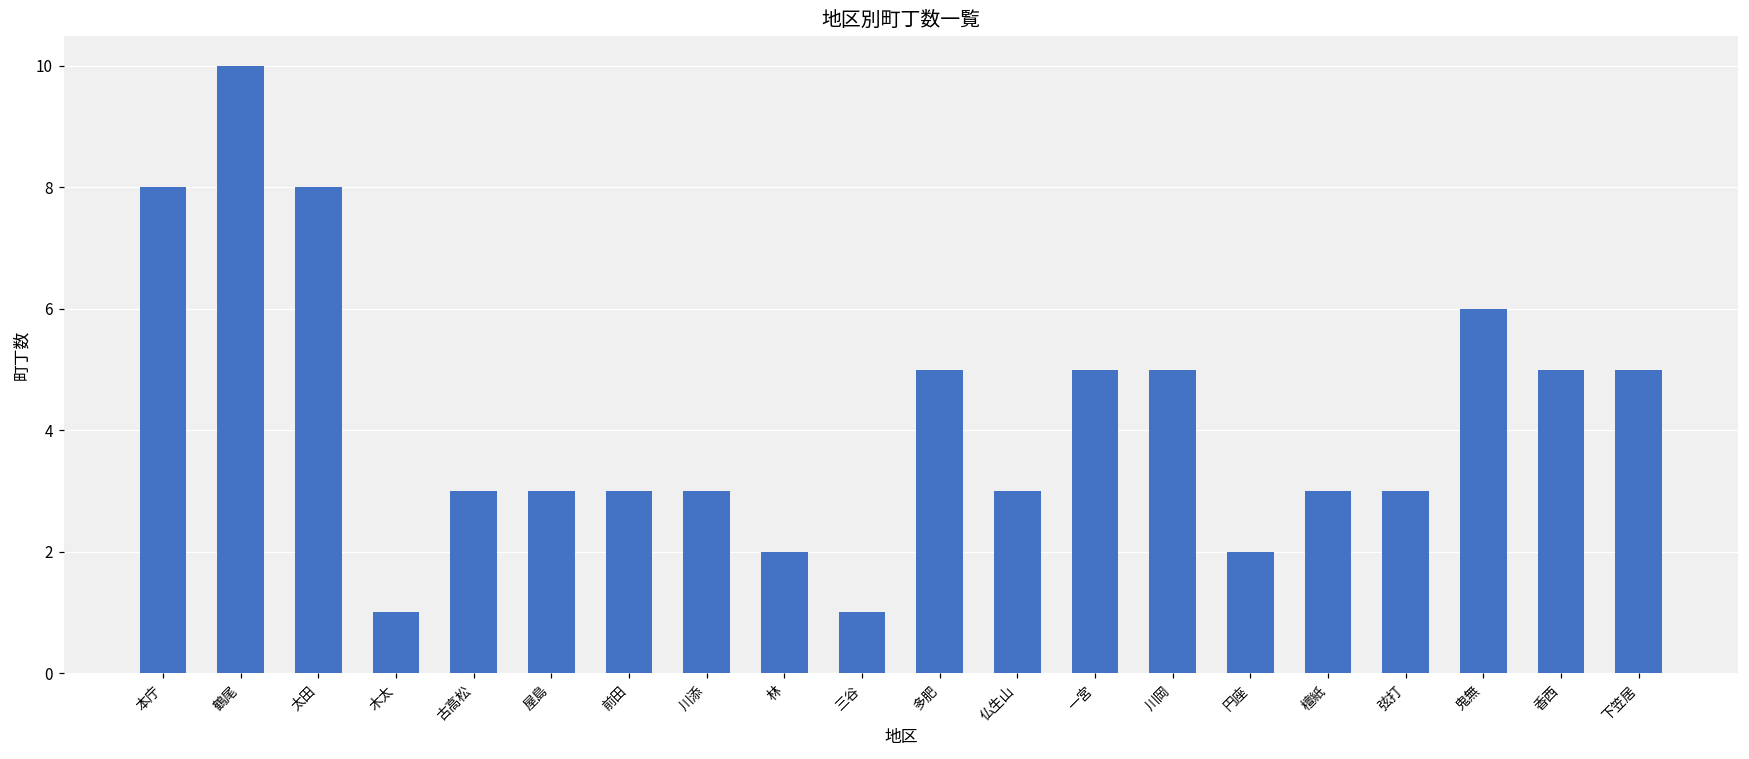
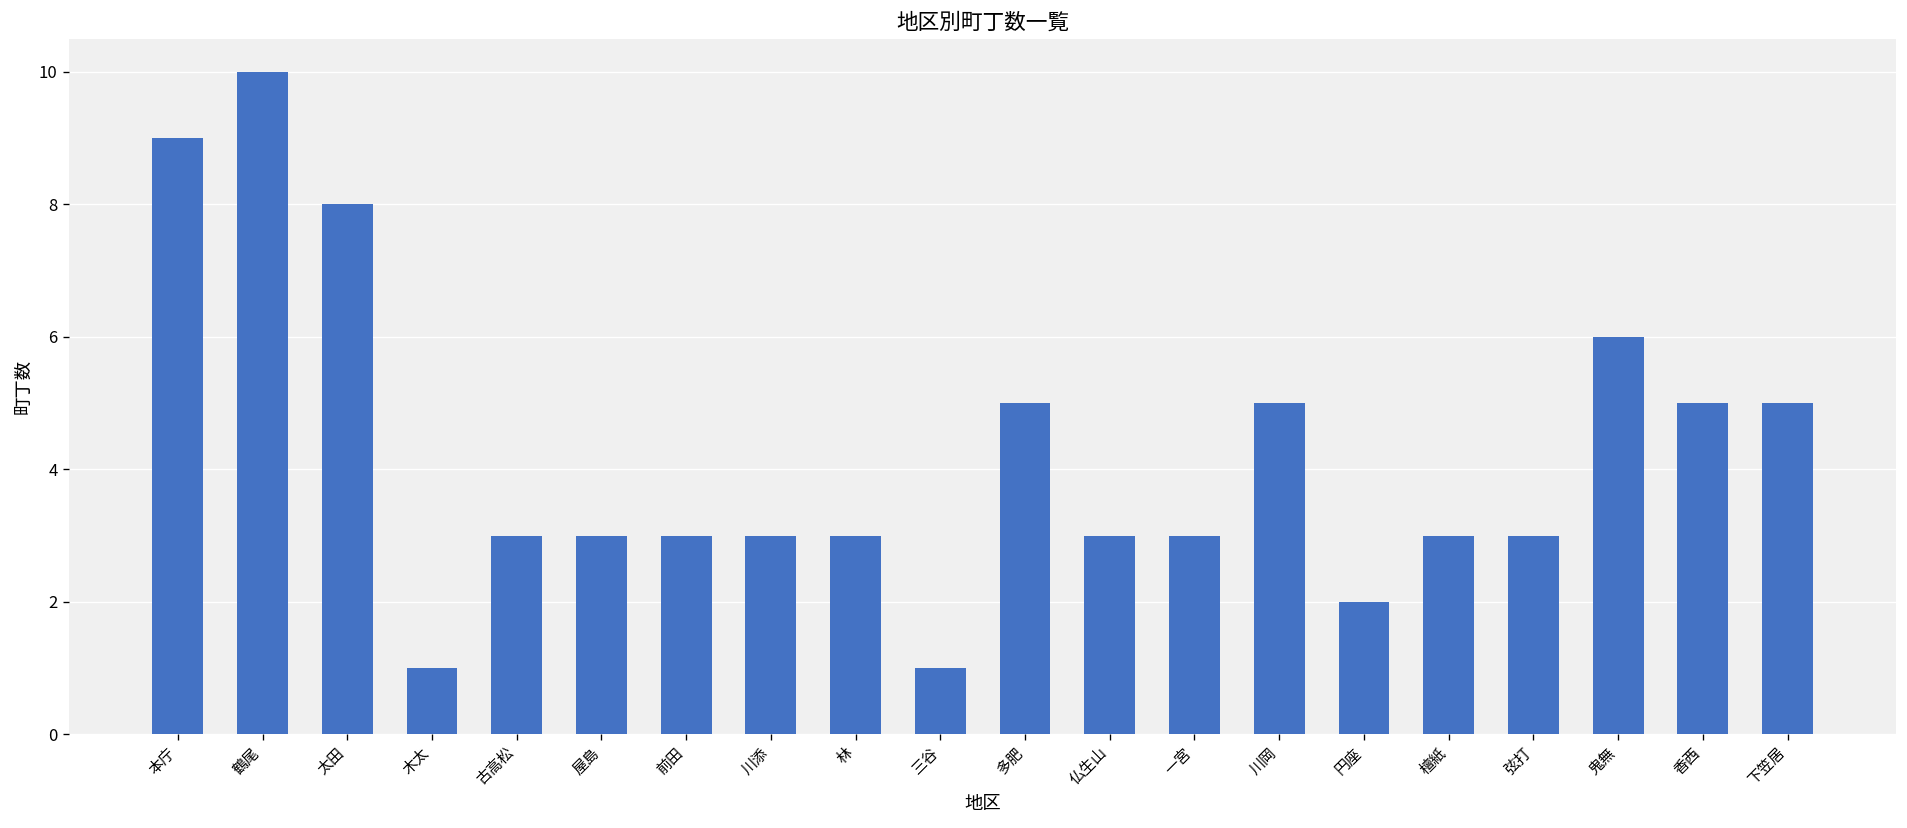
  {
-   "本庁": 8,
+   "本庁": 9,
    "鶴尾": 10,
    "太田": 8,
    "木太": 1,
    "古高松": 3,
    "屋島": 3,
    "前田": 3,
    "川添": 3,
-   "林": 2,
+   "林": 3,
    "三谷": 1,
    "多肥": 5,
    "仏生山": 3,
-   "一宮": 5,
+   "一宮": 3,
    "川岡": 5,
    "円座": 2,
    "檀紙": 3,
    "弦打": 3,
    "鬼無": 6,
    "香西": 5,
    "下笠居": 5
  }
